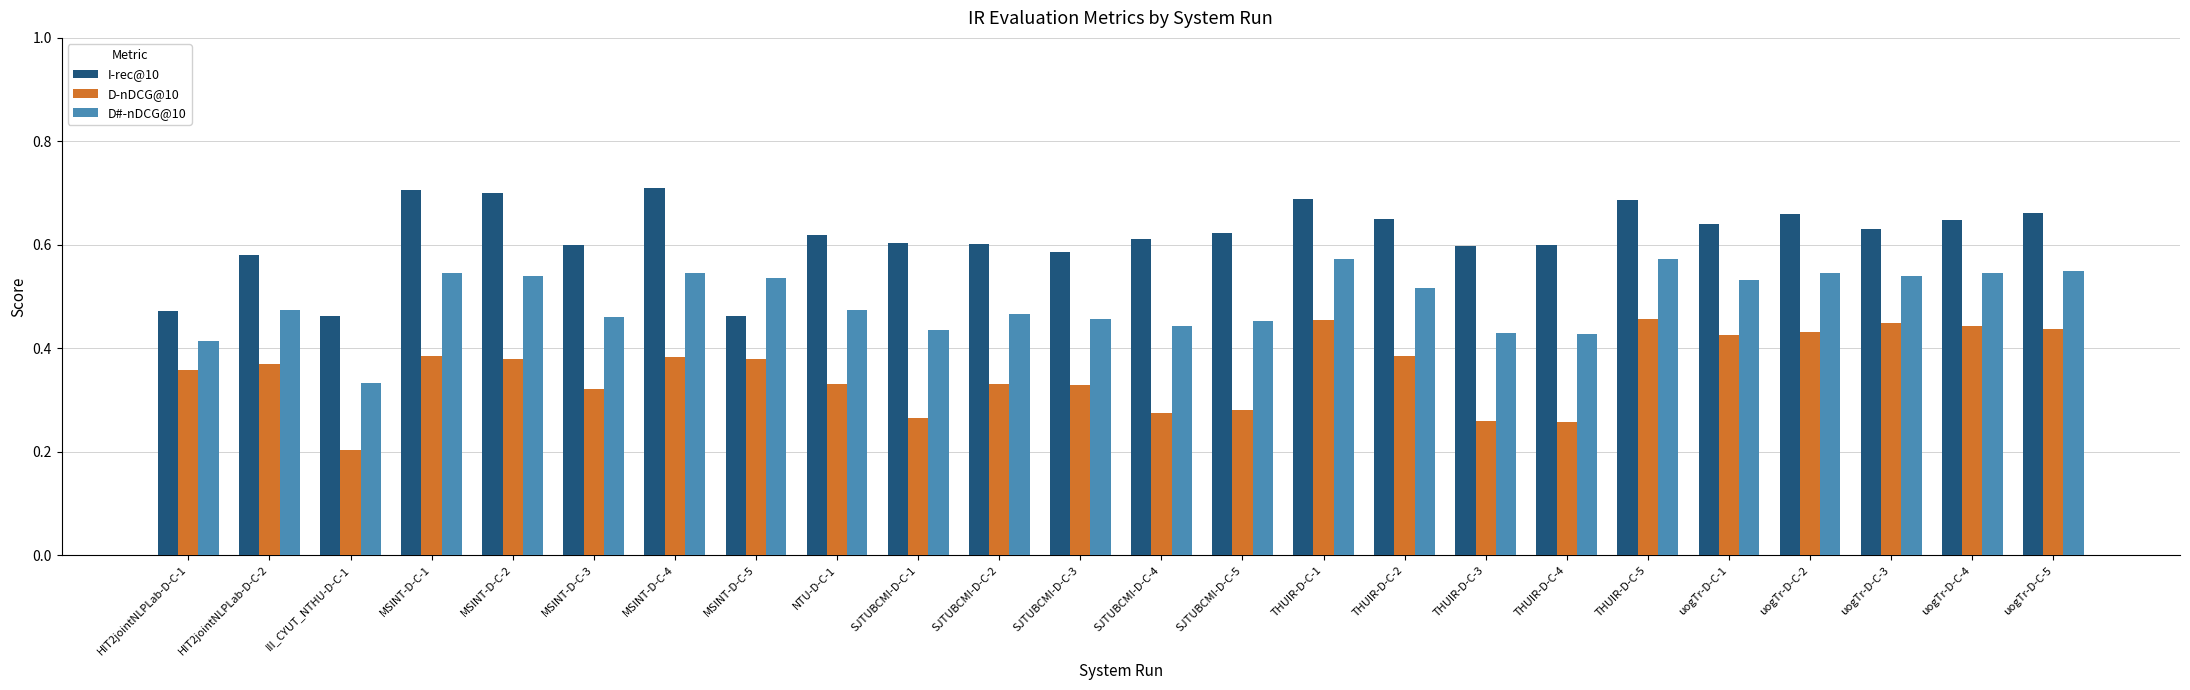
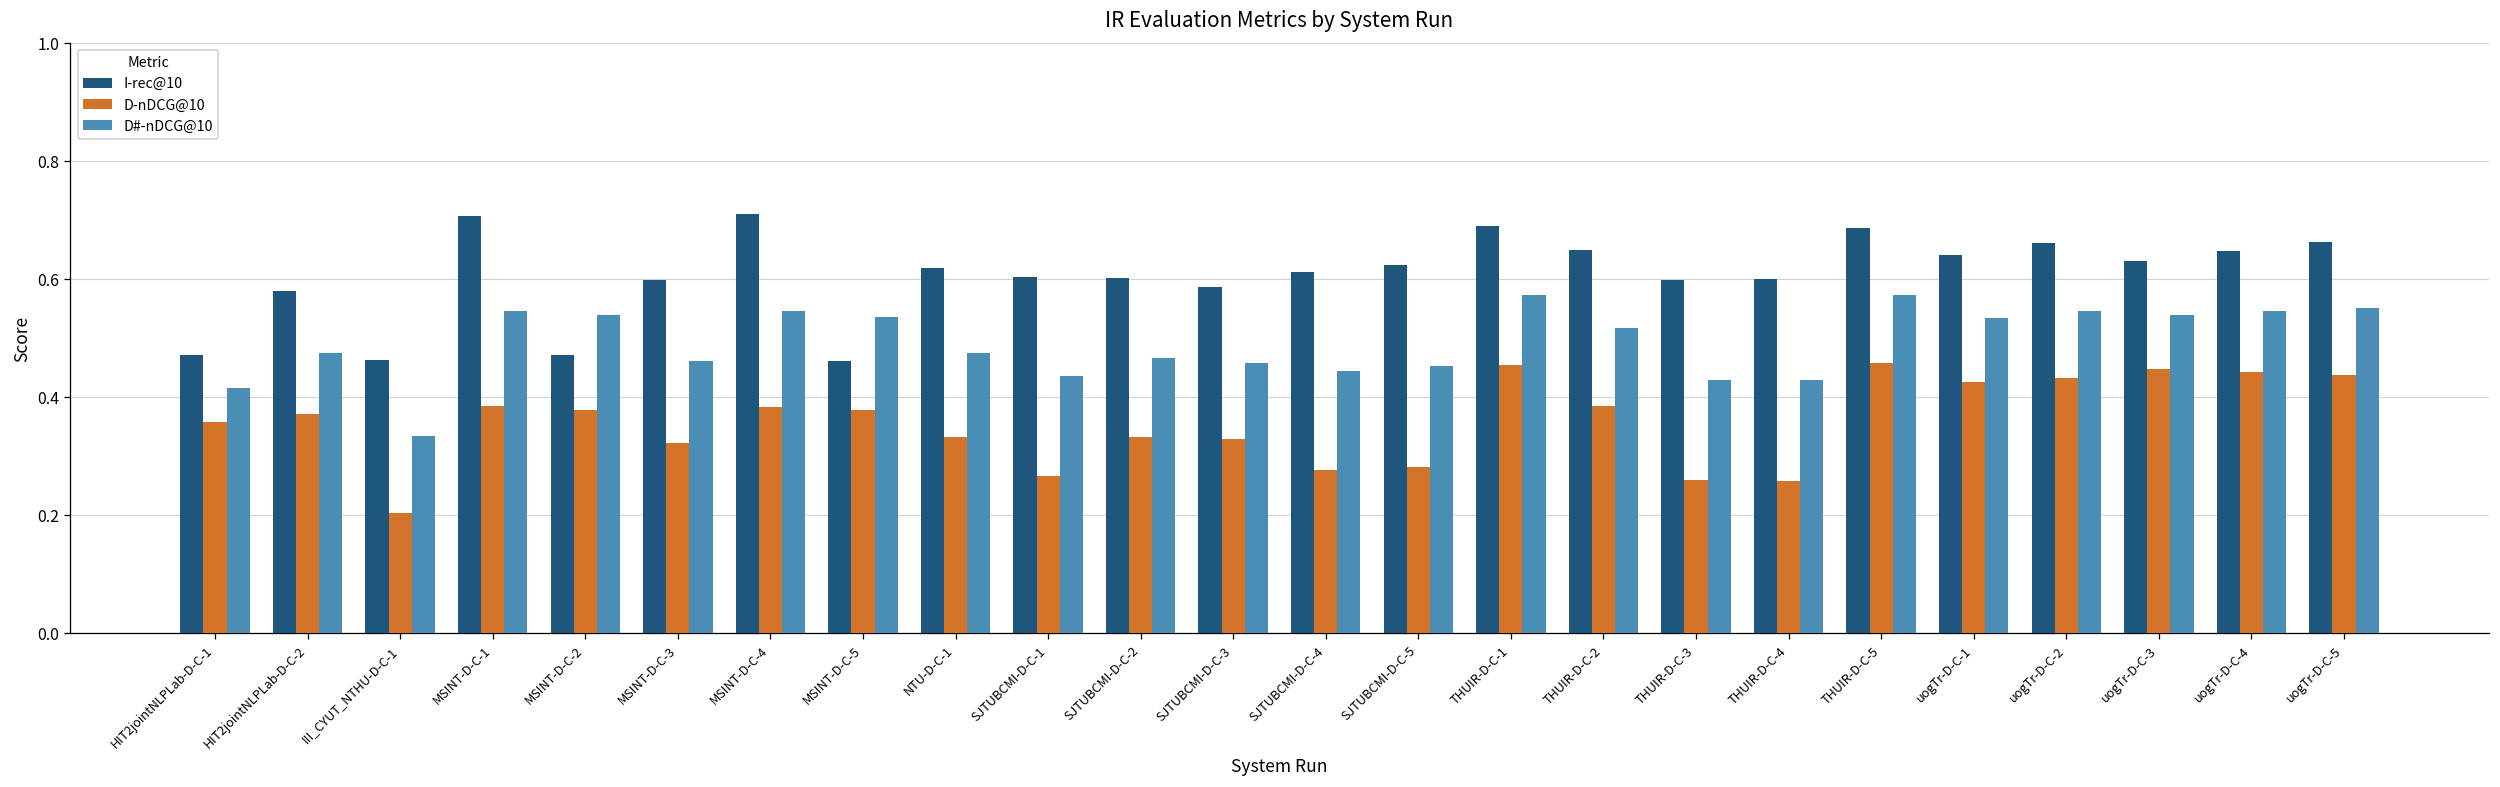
  {
    "I-rec@10": {
      "HIT2jointNLPLab-D-C-1": 0.47,
      "HIT2jointNLPLab-D-C-2": 0.58,
      "III_CYUT_NTHU-D-C-1": 0.46,
      "MSINT-D-C-1": 0.71,
-     "MSINT-D-C-2": 0.70,
+     "MSINT-D-C-2": 0.47,
      "MSINT-D-C-3": 0.60,
      "MSINT-D-C-4": 0.71,
      "MSINT-D-C-5": 0.46,
      "NTU-D-C-1": 0.62,
      "SJTUBCMI-D-C-1": 0.60,
      "SJTUBCMI-D-C-2": 0.60,
      "SJTUBCMI-D-C-3": 0.59,
      "SJTUBCMI-D-C-4": 0.61,
      "SJTUBCMI-D-C-5": 0.62,
      "THUIR-D-C-1": 0.69,
      "THUIR-D-C-2": 0.65,
      "THUIR-D-C-3": 0.60,
      "THUIR-D-C-4": 0.60,
      "THUIR-D-C-5": 0.69,
      "uogTr-D-C-1": 0.64,
      "uogTr-D-C-2": 0.66,
      "uogTr-D-C-3": 0.63,
      "uogTr-D-C-4": 0.65,
      "uogTr-D-C-5": 0.66
    },
    "D-nDCG@10": {
      "HIT2jointNLPLab-D-C-1": 0.36,
      "HIT2jointNLPLab-D-C-2": 0.37,
      "III_CYUT_NTHU-D-C-1": 0.20,
      "MSINT-D-C-1": 0.39,
      "MSINT-D-C-2": 0.38,
      "MSINT-D-C-3": 0.32,
      "MSINT-D-C-4": 0.38,
      "MSINT-D-C-5": 0.38,
      "NTU-D-C-1": 0.33,
      "SJTUBCMI-D-C-1": 0.27,
      "SJTUBCMI-D-C-2": 0.33,
      "SJTUBCMI-D-C-3": 0.33,
      "SJTUBCMI-D-C-4": 0.28,
      "SJTUBCMI-D-C-5": 0.28,
      "THUIR-D-C-1": 0.45,
      "THUIR-D-C-2": 0.39,
      "THUIR-D-C-3": 0.26,
      "THUIR-D-C-4": 0.26,
      "THUIR-D-C-5": 0.46,
      "uogTr-D-C-1": 0.43,
      "uogTr-D-C-2": 0.43,
      "uogTr-D-C-3": 0.45,
      "uogTr-D-C-4": 0.44,
      "uogTr-D-C-5": 0.44
    },
    "D#-nDCG@10": {
      "HIT2jointNLPLab-D-C-1": 0.41,
      "HIT2jointNLPLab-D-C-2": 0.47,
      "III_CYUT_NTHU-D-C-1": 0.33,
      "MSINT-D-C-1": 0.55,
      "MSINT-D-C-2": 0.54,
      "MSINT-D-C-3": 0.46,
      "MSINT-D-C-4": 0.55,
      "MSINT-D-C-5": 0.54,
      "NTU-D-C-1": 0.47,
      "SJTUBCMI-D-C-1": 0.43,
      "SJTUBCMI-D-C-2": 0.47,
      "SJTUBCMI-D-C-3": 0.46,
      "SJTUBCMI-D-C-4": 0.44,
      "SJTUBCMI-D-C-5": 0.45,
      "THUIR-D-C-1": 0.57,
      "THUIR-D-C-2": 0.52,
      "THUIR-D-C-3": 0.43,
      "THUIR-D-C-4": 0.43,
      "THUIR-D-C-5": 0.57,
      "uogTr-D-C-1": 0.53,
      "uogTr-D-C-2": 0.55,
      "uogTr-D-C-3": 0.54,
      "uogTr-D-C-4": 0.54,
      "uogTr-D-C-5": 0.55
    }
  }
